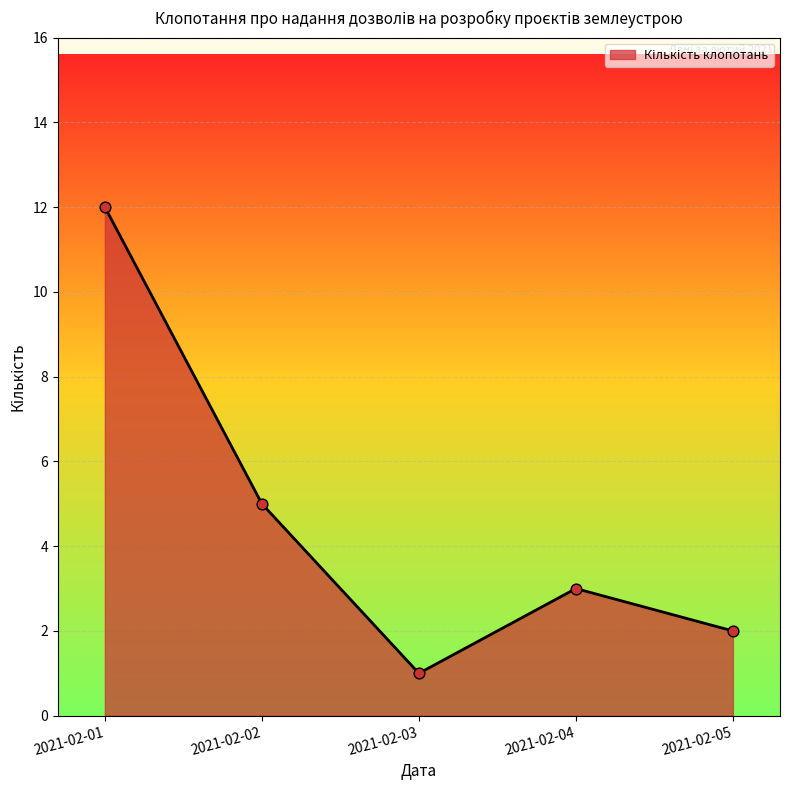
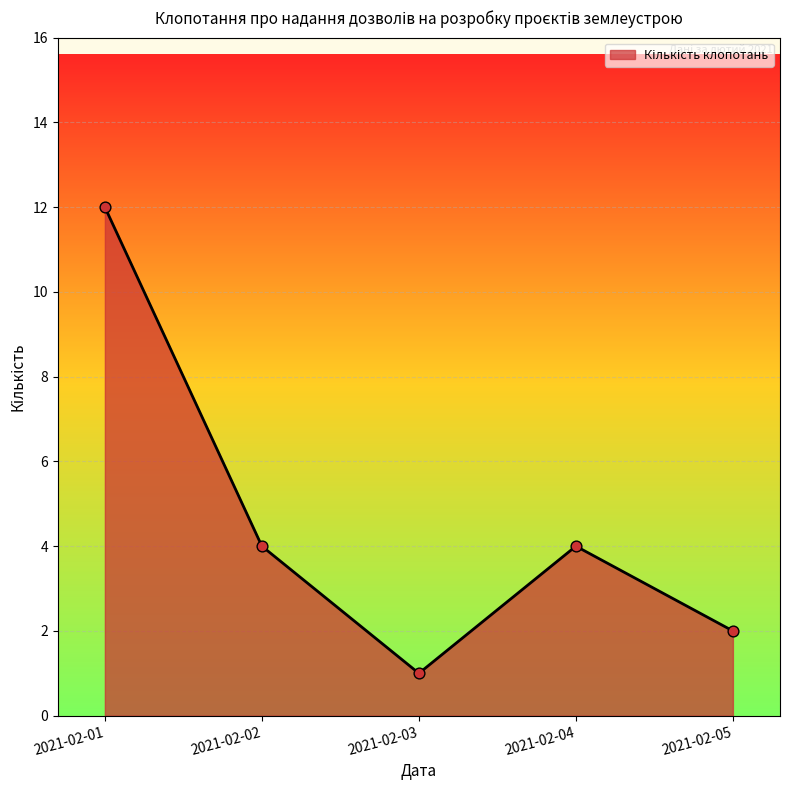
  {
    "2021-02-01": 12,
-   "2021-02-02": 5,
+   "2021-02-02": 4,
    "2021-02-03": 1,
-   "2021-02-04": 3,
+   "2021-02-04": 4,
    "2021-02-05": 2
  }
